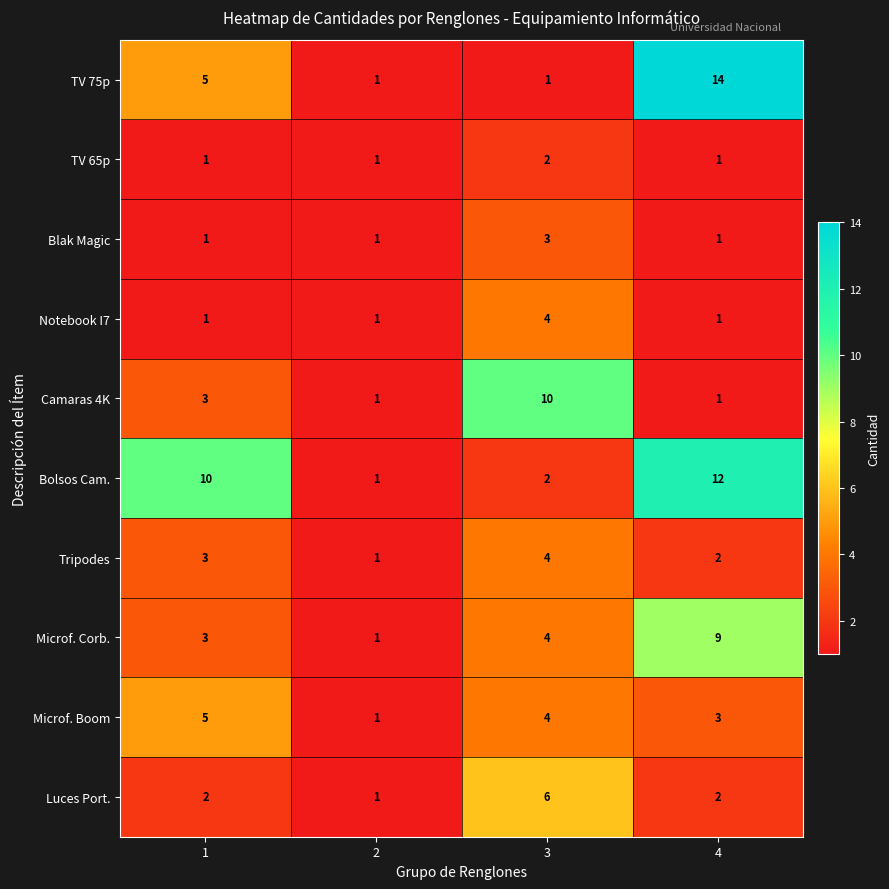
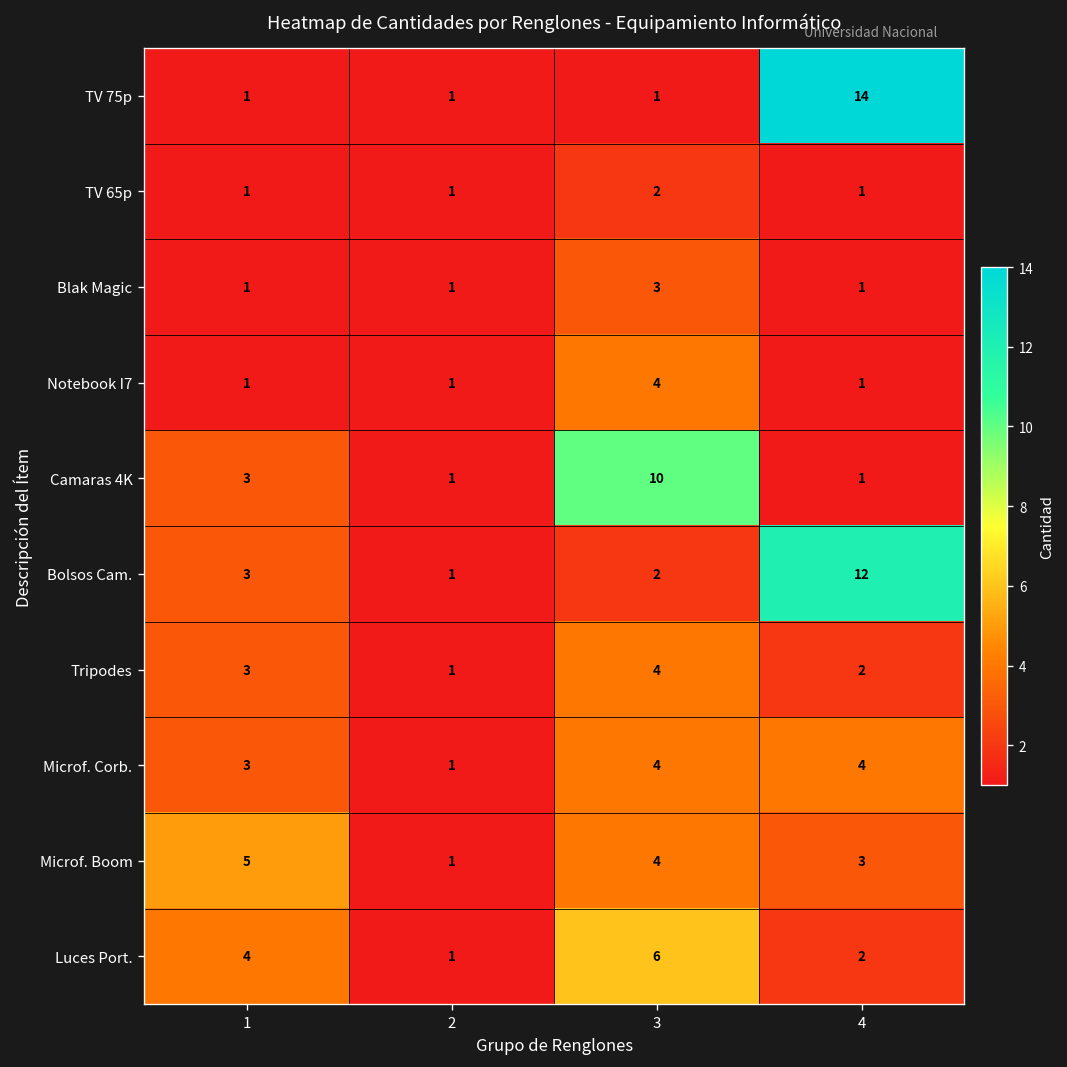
  {
    "TV 75p": {
-     "1": 5,
+     "1": 1,
      "2": 1,
      "3": 1,
      "4": 14
    },
    "TV 65p": {
      "1": 1,
      "2": 1,
      "3": 2,
      "4": 1
    },
    "Blak Magic": {
      "1": 1,
      "2": 1,
      "3": 3,
      "4": 1
    },
    "Notebook I7": {
      "1": 1,
      "2": 1,
      "3": 4,
      "4": 1
    },
    "Camaras 4K": {
      "1": 3,
      "2": 1,
      "3": 10,
      "4": 1
    },
    "Bolsos Cam.": {
-     "1": 10,
+     "1": 3,
      "2": 1,
      "3": 2,
      "4": 12
    },
    "Tripodes": {
      "1": 3,
      "2": 1,
      "3": 4,
      "4": 2
    },
    "Microf. Corb.": {
      "1": 3,
      "2": 1,
      "3": 4,
-     "4": 9
+     "4": 4
    },
    "Microf. Boom": {
      "1": 5,
      "2": 1,
      "3": 4,
      "4": 3
    },
    "Luces Port.": {
-     "1": 2,
+     "1": 4,
      "2": 1,
      "3": 6,
      "4": 2
    }
  }
